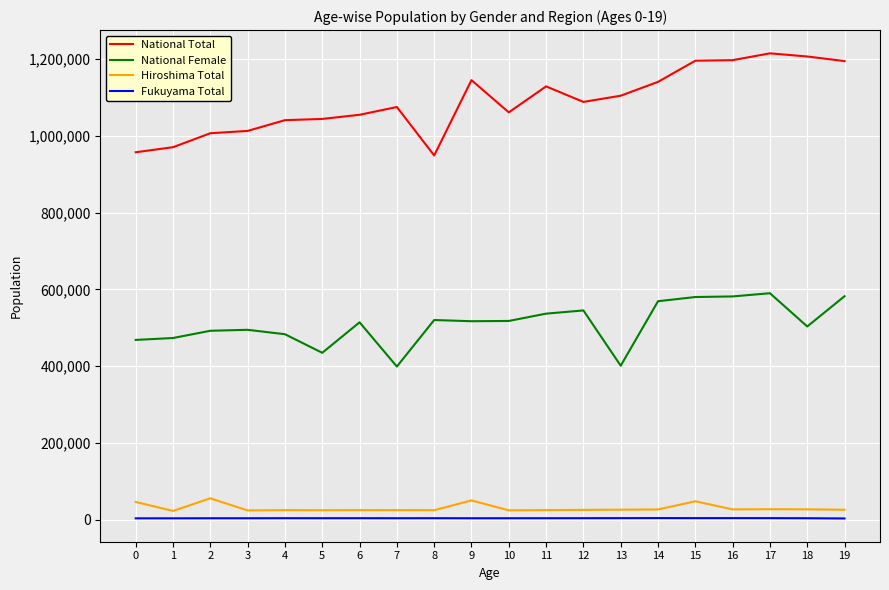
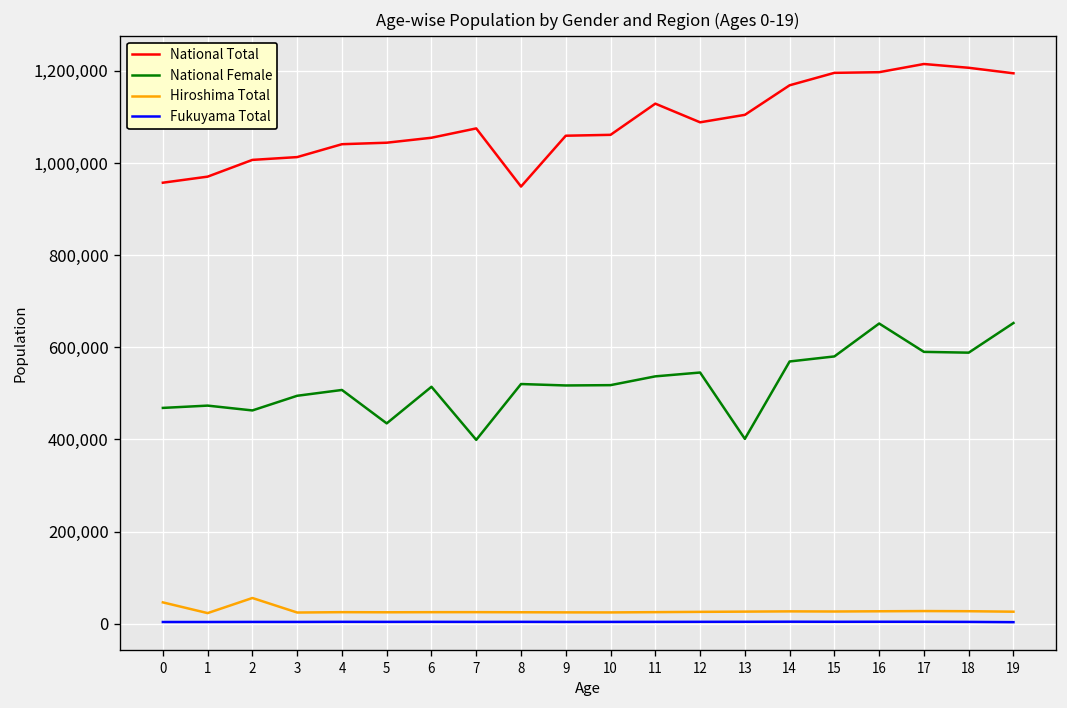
  {
    "National Total": {
      "0": "960,000",
      "1": "970,000",
      "2": "1,010,000",
      "3": "1,010,000",
      "4": "1,040,000",
      "5": "1,040,000",
      "6": "1,050,000",
      "7": "1,080,000",
      "8": "950,000",
-     "9": "1,150,000",
+     "9": "1,060,000",
      "10": "1,060,000",
      "11": "1,130,000",
      "12": "1,090,000",
      "13": "1,100,000",
-     "14": "1,140,000",
+     "14": "1,170,000",
      "15": "1,200,000",
      "16": "1,200,000",
      "17": "1,210,000",
      "18": "1,210,000",
      "19": "1,190,000"
    },
    "National Female": {
      "0": "470,000",
      "1": "470,000",
-     "2": "490,000",
+     "2": "460,000",
      "3": "490,000",
-     "4": "480,000",
+     "4": "510,000",
      "5": "430,000",
      "6": "510,000",
      "7": "400,000",
      "8": "520,000",
      "9": "520,000",
      "10": "520,000",
      "11": "540,000",
      "12": "550,000",
      "13": "400,000",
      "14": "570,000",
      "15": "580,000",
-     "16": "580,000",
+     "16": "650,000",
      "17": "590,000",
-     "18": "500,000",
-     "19": "580,000"
+     "18": "590,000",
+     "19": "650,000"
    },
    "Hiroshima Total": {
      "0": "50,000",
      "1": "20,000",
      "2": "60,000",
      "3": "20,000",
      "4": "30,000",
      "5": "30,000",
      "6": "30,000",
      "7": "30,000",
      "8": "30,000",
-     "9": "50,000",
+     "9": "20,000",
      "10": "20,000",
      "11": "30,000",
      "12": "30,000",
      "13": "30,000",
      "14": "30,000",
-     "15": "50,000",
+     "15": "30,000",
      "16": "30,000",
      "17": "30,000",
      "18": "30,000",
      "19": "30,000"
    },
    "Fukuyama Total": {
      "0": "0",
      "1": "0",
      "2": "0",
      "3": "0",
      "4": "0",
      "5": "0",
      "6": "0",
      "7": "0",
      "8": "0",
      "9": "0",
      "10": "0",
      "11": "0",
      "12": "0",
      "13": "0",
      "14": "0",
      "15": "0",
      "16": "0",
      "17": "0",
      "18": "0",
      "19": "0"
    }
  }
